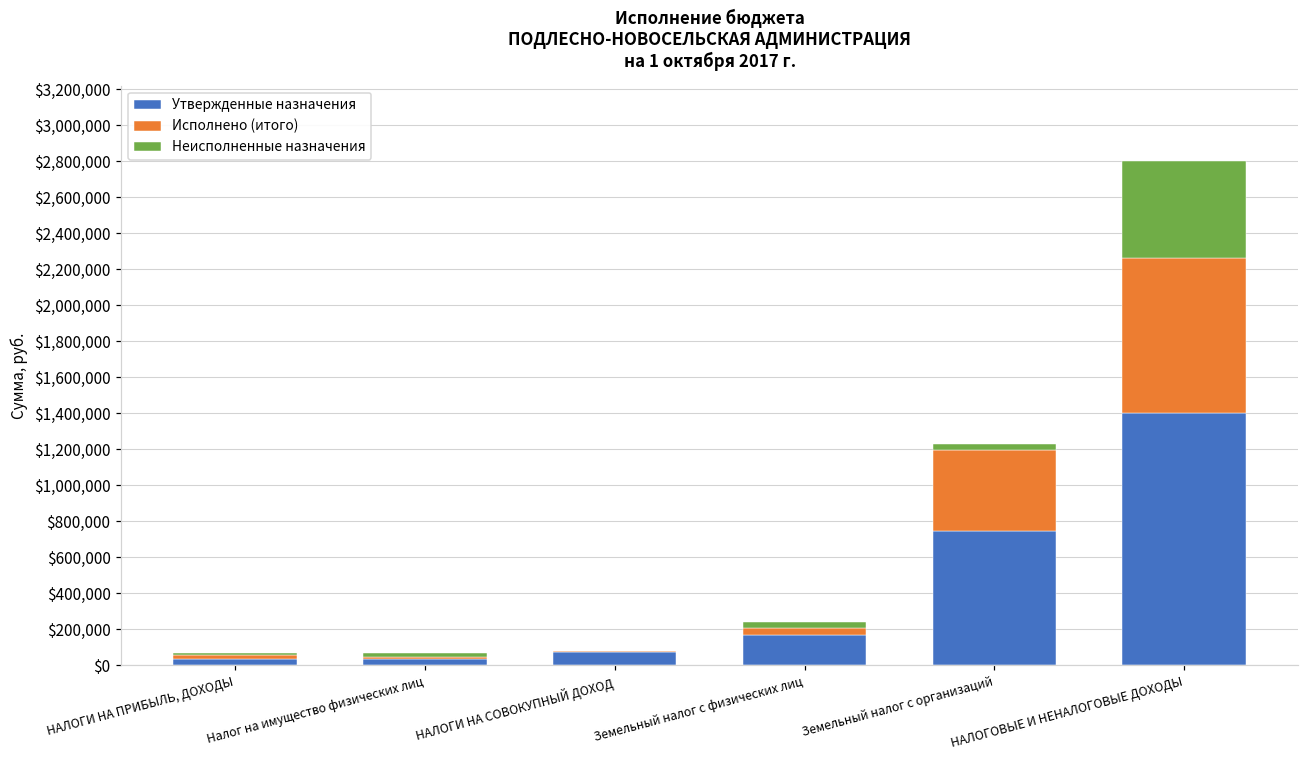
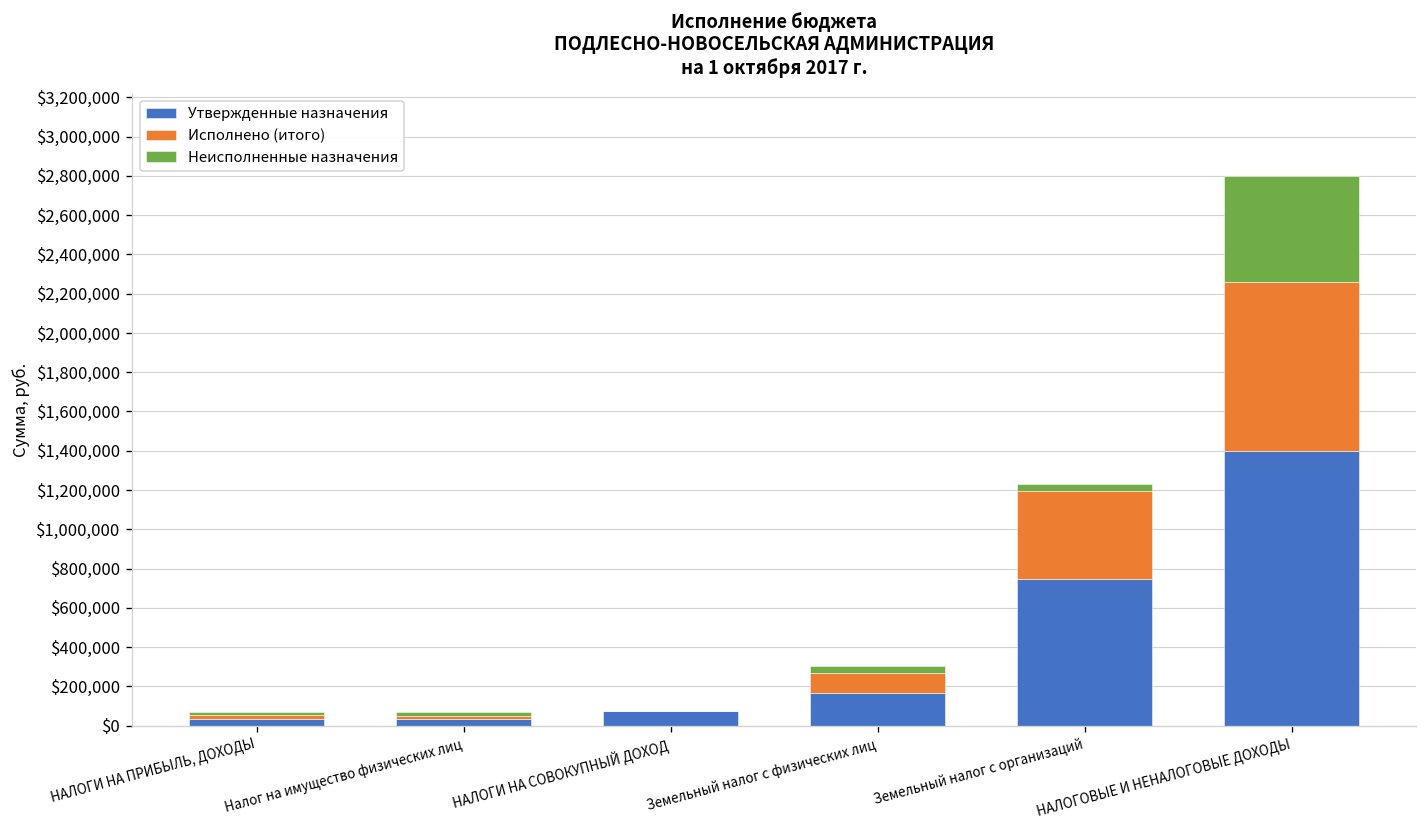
  {
    "Утвержденные назначения": {
      "НАЛОГИ НА ПРИБЫЛЬ, ДОХОДЫ": "$30,000",
      "Налог на имущество физических лиц": "$30,000",
      "НАЛОГИ НА СОВОКУПНЫЙ ДОХОД": "$70,000",
      "Земельный налог с физических лиц": "$170,000",
      "Земельный налог с организаций": "$750,000",
      "НАЛОГОВЫЕ И НЕНАЛОГОВЫЕ ДОХОДЫ": "$1,400,000"
    },
    "Исполнено (итого)": {
      "НАЛОГИ НА ПРИБЫЛЬ, ДОХОДЫ": "$20,000",
-     "Земельный налог с физических лиц": "$40,000",
+     "Земельный налог с физических лиц": "$100,000",
      "Земельный налог с организаций": "$450,000",
      "НАЛОГОВЫЕ И НЕНАЛОГОВЫЕ ДОХОДЫ": "$860,000"
    },
    "Неисполненные назначения": {
      "Налог на имущество физических лиц": "$20,000",
      "НАЛОГИ НА СОВОКУПНЫЙ ДОХОД": "$0",
      "Земельный налог с физических лиц": "$40,000",
      "Земельный налог с организаций": "$40,000",
      "НАЛОГОВЫЕ И НЕНАЛОГОВЫЕ ДОХОДЫ": "$540,000"
    }
  }
